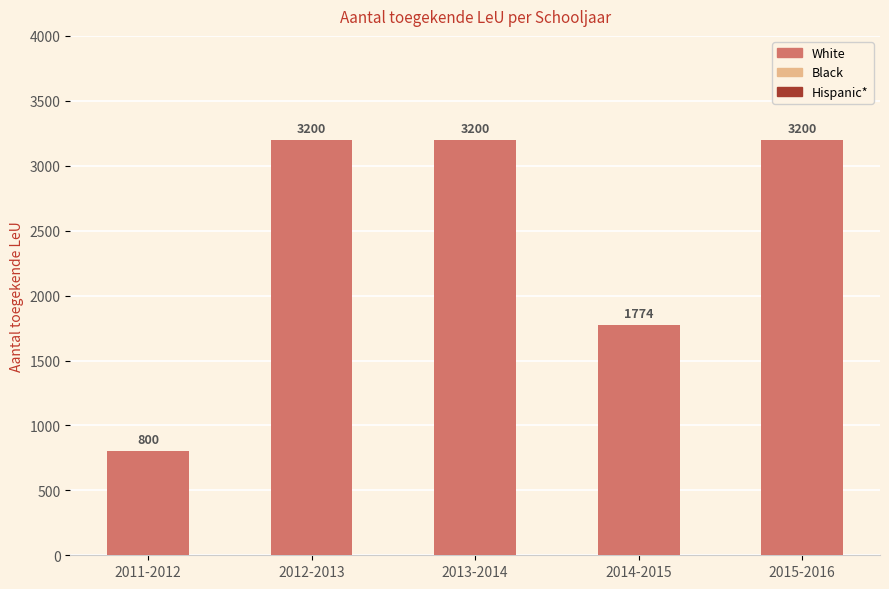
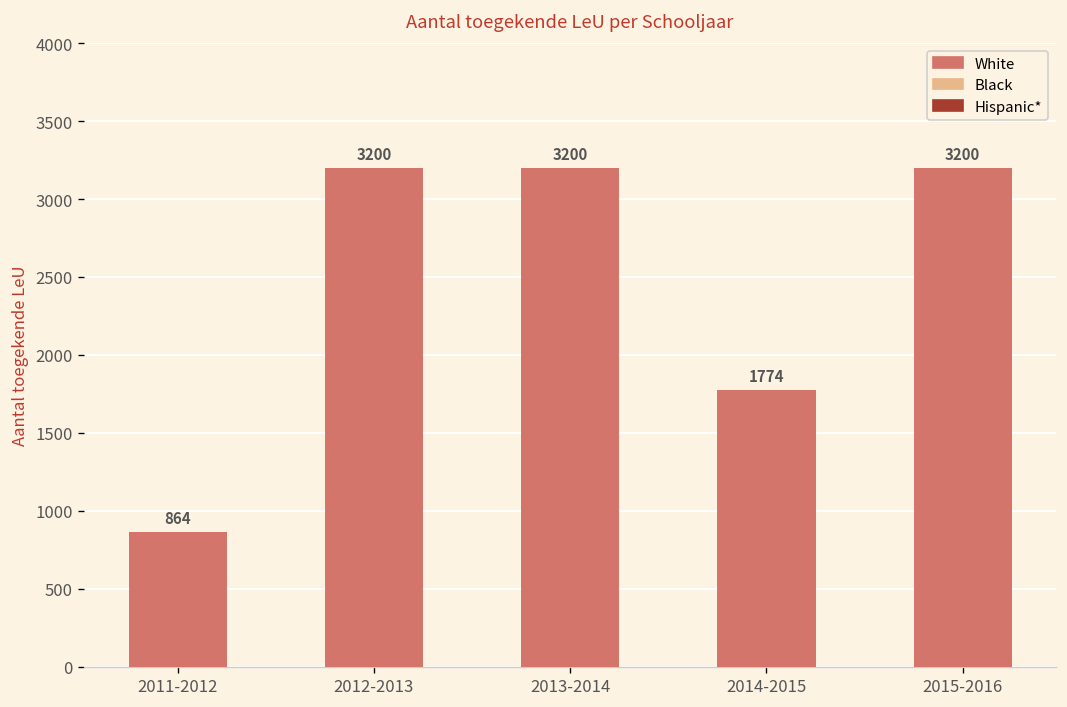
  {
-   "2011-2012": 800,
+   "2011-2012": 864,
    "2012-2013": 3200,
    "2013-2014": 3200,
    "2014-2015": 1774,
    "2015-2016": 3200
  }
